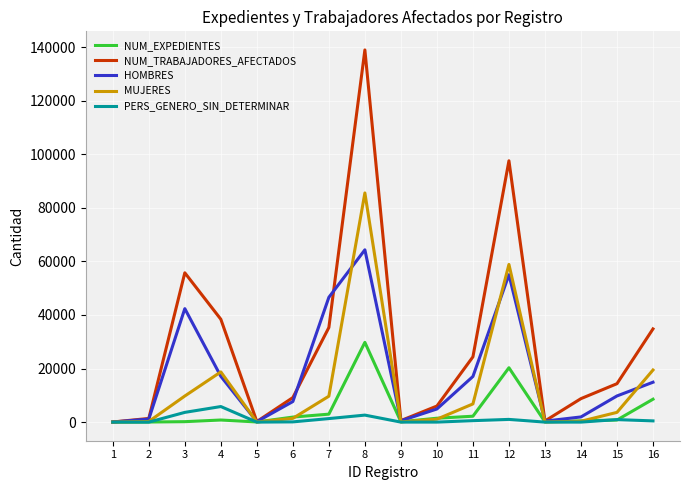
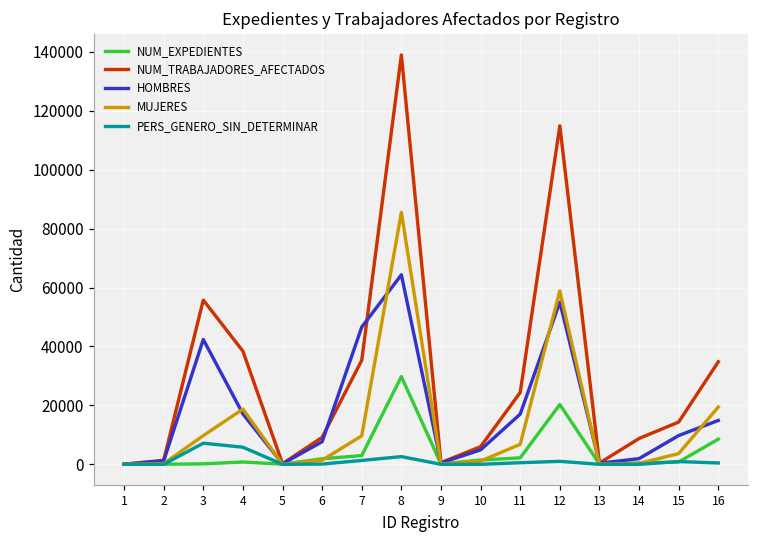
  {
    "NUM_EXPEDIENTES": {
      "3": 0,
      "4": 1000,
      "7": 3000,
      "8": 30000,
      "11": 2000,
      "12": 20000,
      "16": 9000
    },
    "NUM_TRABAJADORES_AFECTADOS": {
      "3": 56000,
      "4": 38000,
      "6": 9000,
      "7": 35000,
      "8": 139000,
      "10": 6000,
      "11": 24000,
-     "12": 98000,
+     "12": 115000,
      "14": 9000,
      "15": 14000,
      "16": 35000
    },
    "HOMBRES": {
      "3": 42000,
      "4": 17000,
      "6": 8000,
      "7": 47000,
      "8": 64000,
      "10": 5000,
      "11": 17000,
      "12": 55000,
      "14": 2000,
      "15": 10000,
      "16": 15000
    },
    "MUJERES": {
      "3": 10000,
      "4": 19000,
      "7": 10000,
      "8": 86000,
      "11": 7000,
      "12": 59000,
      "15": 4000,
      "16": 19000
    },
    "PERS_GENERO_SIN_DETERMINAR": {
-     "3": 4000,
+     "3": 7000,
      "4": 6000,
      "6": 0,
      "7": 1000,
      "8": 3000,
      "10": 0,
      "11": 1000,
      "12": 1000,
      "16": 0
    }
  }
